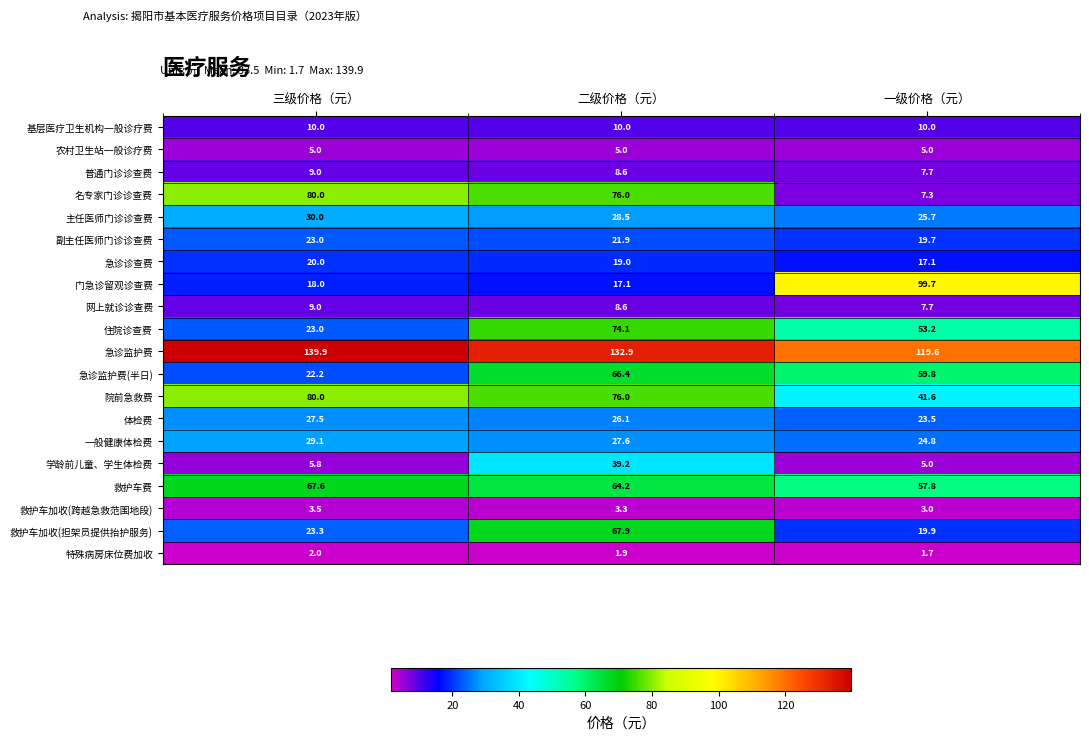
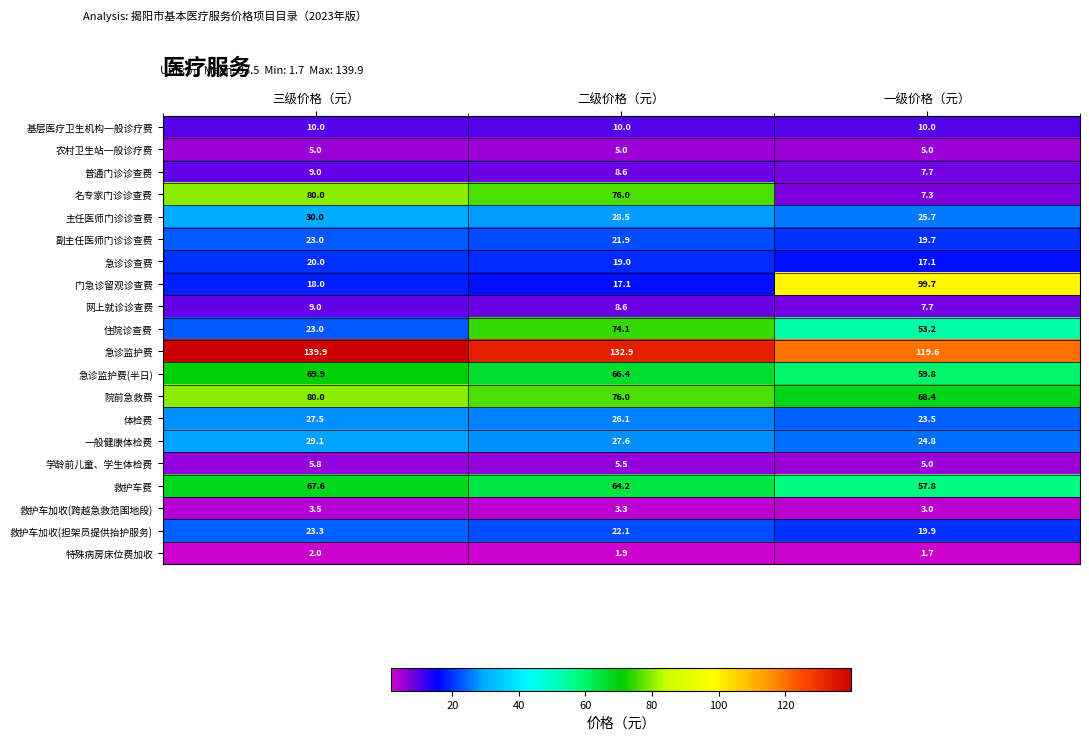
  {
    "基层医疗卫生机构一般诊疗费": {
      "三级价格（元）": 10.0,
      "二级价格（元）": 10.0,
      "一级价格（元）": 10.0
    },
    "农村卫生站一般诊疗费": {
      "三级价格（元）": 5.0,
      "二级价格（元）": 5.0,
      "一级价格（元）": 5.0
    },
    "普通门诊诊查费": {
      "三级价格（元）": 9.0,
      "二级价格（元）": 8.6,
      "一级价格（元）": 7.7
    },
    "名专家门诊诊查费": {
      "三级价格（元）": 80.0,
      "二级价格（元）": 76.0,
      "一级价格（元）": 7.3
    },
    "主任医师门诊诊查费": {
      "三级价格（元）": 30.0,
      "二级价格（元）": 28.5,
      "一级价格（元）": 25.7
    },
    "副主任医师门诊诊查费": {
      "三级价格（元）": 23.0,
      "二级价格（元）": 21.9,
      "一级价格（元）": 19.7
    },
    "急诊诊查费": {
      "三级价格（元）": 20.0,
      "二级价格（元）": 19.0,
      "一级价格（元）": 17.1
    },
    "门急诊留观诊查费": {
      "三级价格（元）": 18.0,
      "二级价格（元）": 17.1,
      "一级价格（元）": 99.7
    },
    "网上就诊诊查费": {
      "三级价格（元）": 9.0,
      "二级价格（元）": 8.6,
      "一级价格（元）": 7.7
    },
    "住院诊查费": {
      "三级价格（元）": 23.0,
      "二级价格（元）": 74.1,
      "一级价格（元）": 53.2
    },
    "急诊监护费": {
      "三级价格（元）": 139.9,
      "二级价格（元）": 132.9,
      "一级价格（元）": 119.6
    },
    "急诊监护费(半日)": {
-     "三级价格（元）": 22.2,
+     "三级价格（元）": 69.9,
      "二级价格（元）": 66.4,
      "一级价格（元）": 59.8
    },
    "院前急救费": {
      "三级价格（元）": 80.0,
      "二级价格（元）": 76.0,
-     "一级价格（元）": 41.6
+     "一级价格（元）": 68.4
    },
    "体检费": {
      "三级价格（元）": 27.5,
      "二级价格（元）": 26.1,
      "一级价格（元）": 23.5
    },
    "一般健康体检费": {
      "三级价格（元）": 29.1,
      "二级价格（元）": 27.6,
      "一级价格（元）": 24.8
    },
    "学龄前儿童、学生体检费": {
      "三级价格（元）": 5.8,
-     "二级价格（元）": 39.2,
+     "二级价格（元）": 5.5,
      "一级价格（元）": 5.0
    },
    "救护车费": {
      "三级价格（元）": 67.6,
      "二级价格（元）": 64.2,
      "一级价格（元）": 57.8
    },
    "救护车加收(跨越急救范围地段)": {
      "三级价格（元）": 3.5,
      "二级价格（元）": 3.3,
      "一级价格（元）": 3.0
    },
    "救护车加收(担架员提供抬护服务)": {
      "三级价格（元）": 23.3,
-     "二级价格（元）": 67.9,
+     "二级价格（元）": 22.1,
      "一级价格（元）": 19.9
    },
    "特殊病房床位费加收": {
      "三级价格（元）": 2.0,
      "二级价格（元）": 1.9,
      "一级价格（元）": 1.7
    }
  }
